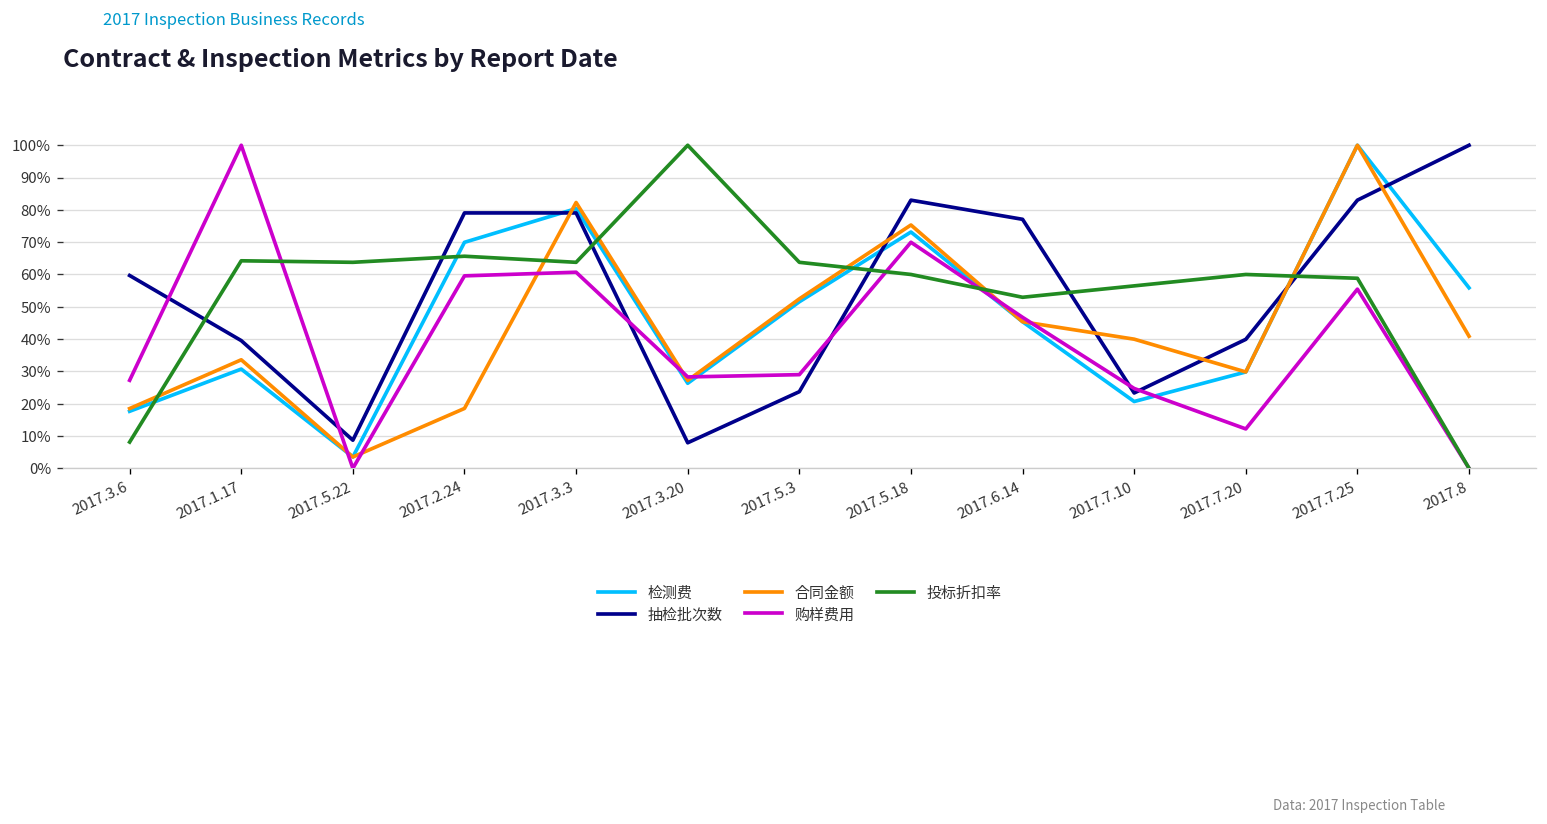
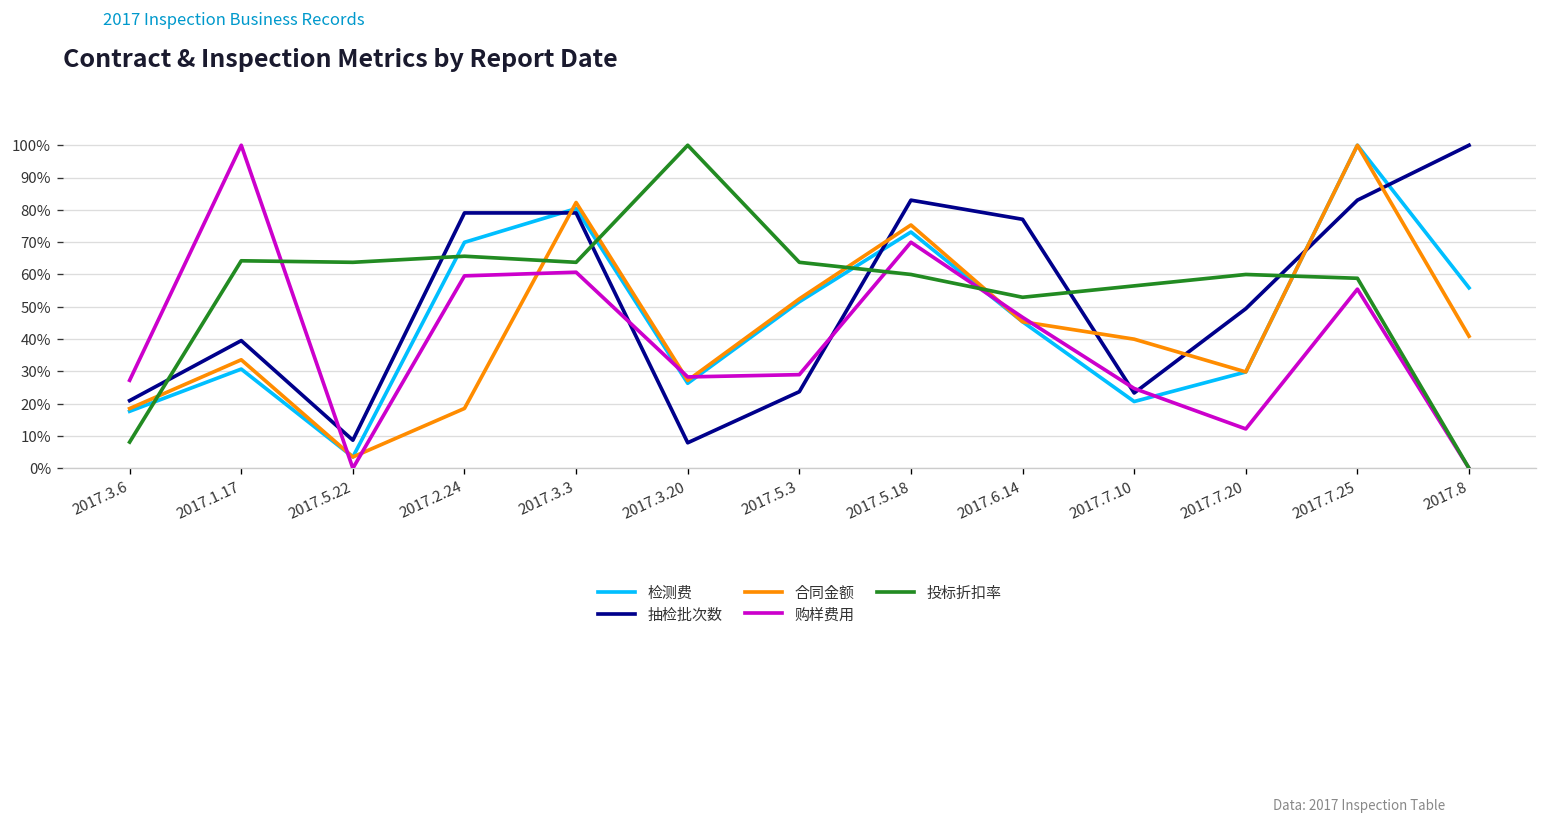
  {
    "检测费": {
      "2017.1.17": "31%",
      "2017.2.24": "70%",
      "2017.3.3": "80%",
      "2017.5.18": "73%",
      "2017.7.10": "21%",
      "2017.8": "56%"
    },
    "抽检批次数": {
-     "2017.3.6": "60%",
+     "2017.3.6": "21%",
      "2017.1.17": "40%",
      "2017.5.22": "9%",
      "2017.2.24": "79%",
      "2017.3.3": "79%",
      "2017.3.20": "8%",
      "2017.5.3": "24%",
      "2017.5.18": "83%",
      "2017.6.14": "77%",
      "2017.7.10": "23%",
-     "2017.7.20": "40%",
+     "2017.7.20": "49%",
      "2017.7.25": "83%",
      "2017.8": "100%"
    },
    "合同金额": {
      "2017.1.17": "34%",
      "2017.2.24": "19%",
      "2017.3.3": "82%",
      "2017.5.18": "75%",
      "2017.7.10": "40%",
      "2017.8": "41%"
    },
    "购样费用": {
      "2017.3.6": "27%",
      "2017.1.17": "100%",
      "2017.5.22": "0%",
      "2017.2.24": "60%",
      "2017.3.3": "61%",
      "2017.3.20": "28%",
      "2017.5.3": "29%",
      "2017.5.18": "70%",
      "2017.6.14": "47%",
      "2017.7.10": "25%",
      "2017.7.20": "12%",
      "2017.7.25": "55%"
    },
    "投标折扣率": {
      "2017.3.6": "8%",
      "2017.1.17": "64%",
      "2017.5.22": "64%",
      "2017.2.24": "66%",
      "2017.3.3": "64%",
      "2017.3.20": "100%",
      "2017.5.3": "64%",
      "2017.5.18": "60%",
      "2017.6.14": "53%",
      "2017.7.10": "56%",
      "2017.7.20": "60%",
      "2017.7.25": "59%"
    }
  }
